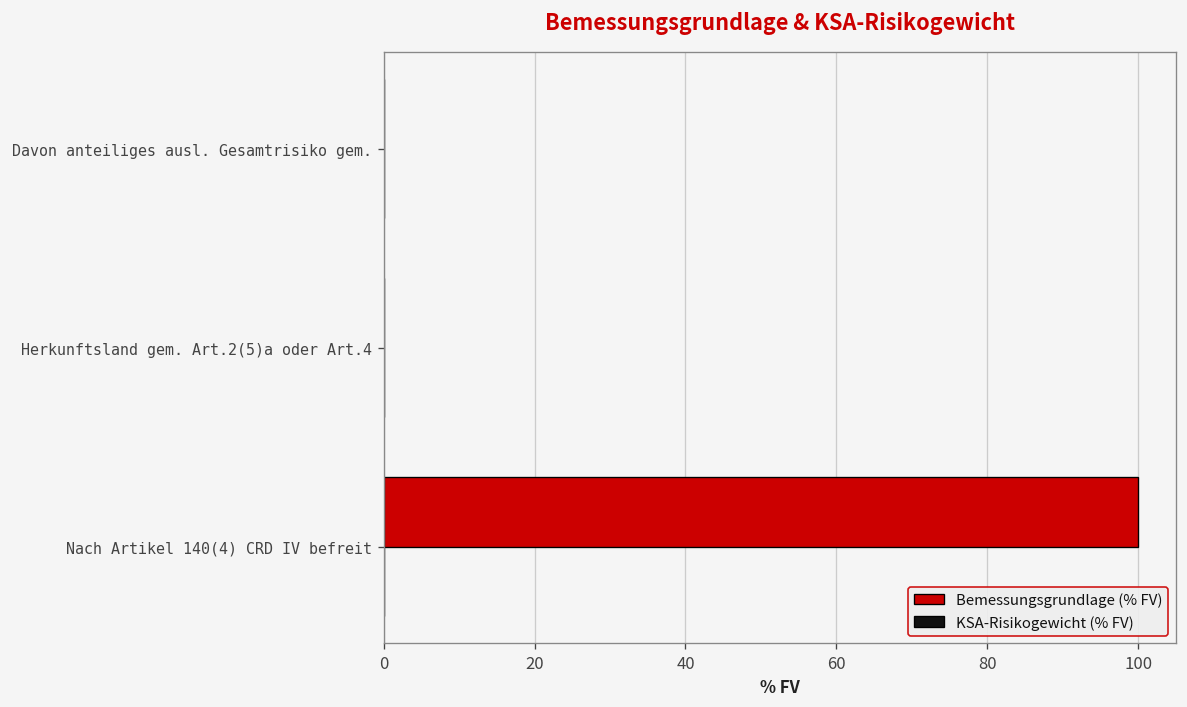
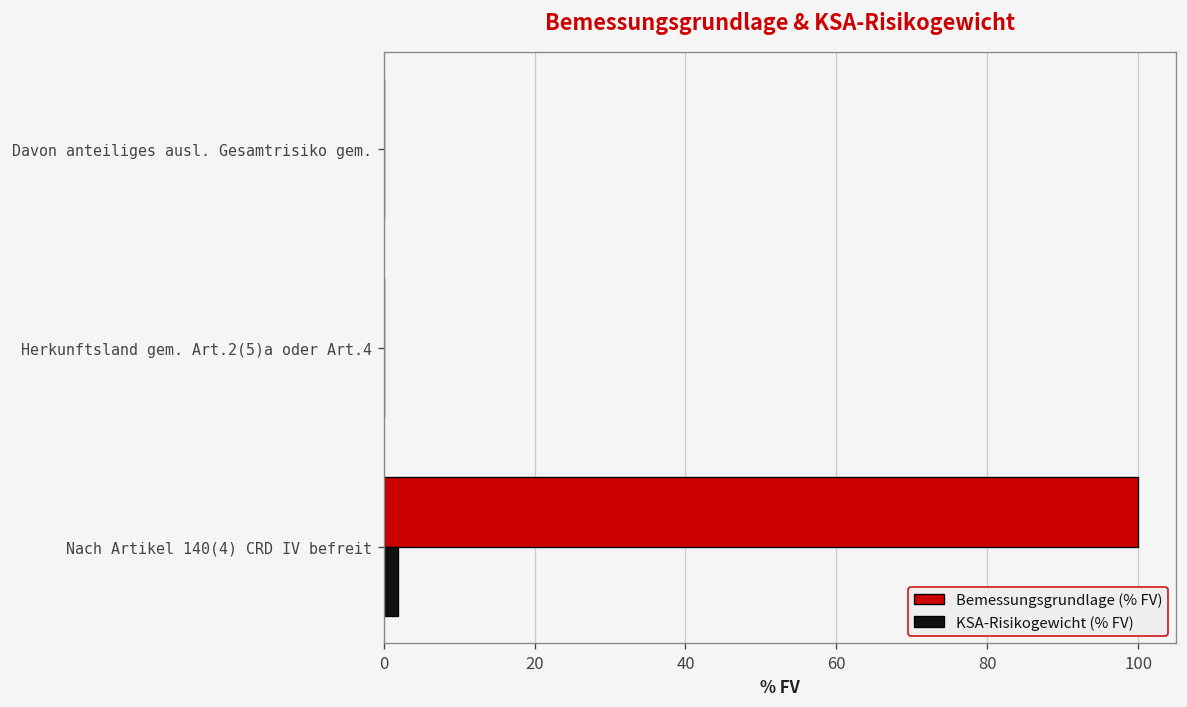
  {
    "Bemessungsgrundlage (% FV)": {
      "Davon anteiliges ausl. Gesamtrisiko gem.": 0,
      "Herkunftsland gem. Art.2(5)a oder Art.4": 0,
      "Nach Artikel 140(4) CRD IV befreit": 100
    },
    "KSA-Risikogewicht (% FV)": {
      "Davon anteiliges ausl. Gesamtrisiko gem.": 0,
      "Herkunftsland gem. Art.2(5)a oder Art.4": 0,
-     "Nach Artikel 140(4) CRD IV befreit": 0
+     "Nach Artikel 140(4) CRD IV befreit": 2
    }
  }
